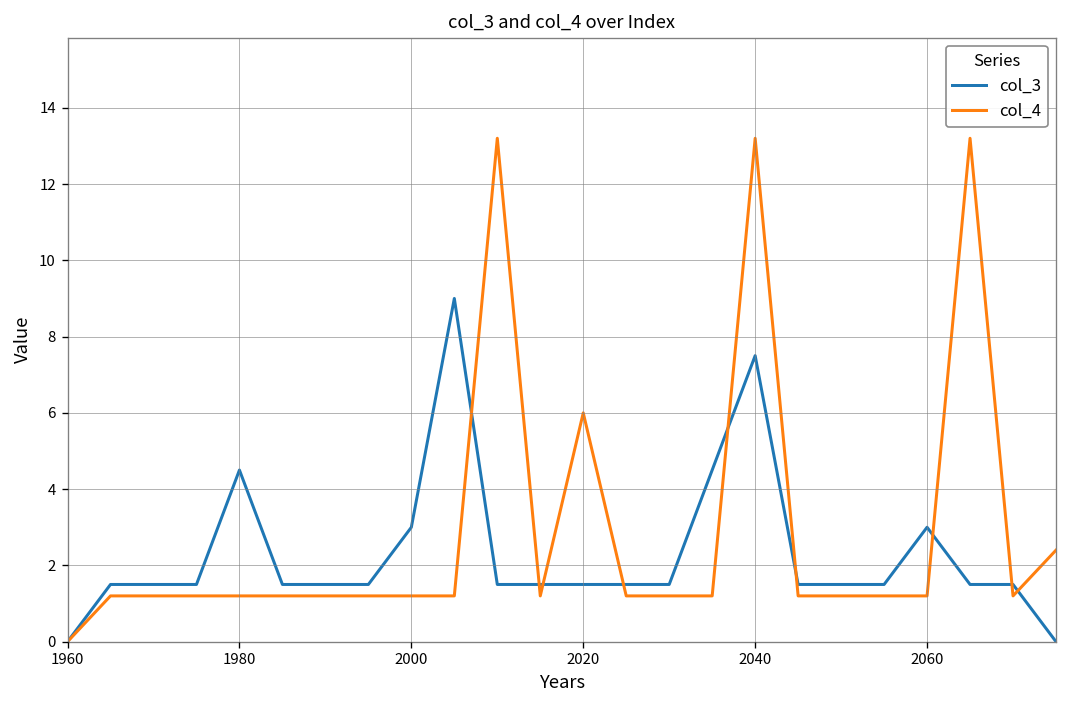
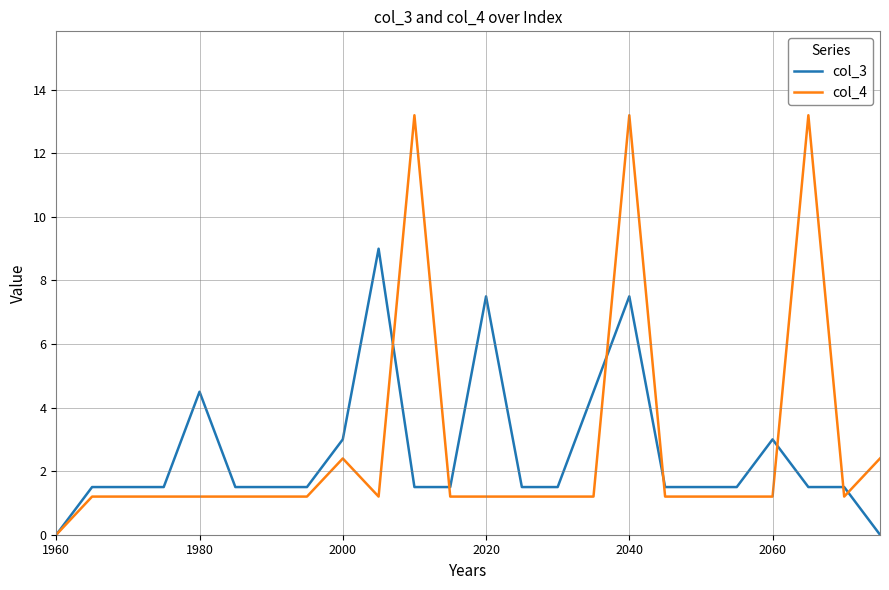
  {
    "col_3": {
      "1980": 4.5,
      "2000": 3.0,
-     "2020": 1.5,
+     "2020": 7.5,
      "2040": 7.5,
      "2060": 3.0
    },
    "col_4": {
      "1980": 1.2,
-     "2000": 1.2,
-     "2020": 6.0,
+     "2000": 2.4,
+     "2020": 1.2,
      "2040": 13.2,
      "2060": 1.2
    }
  }
